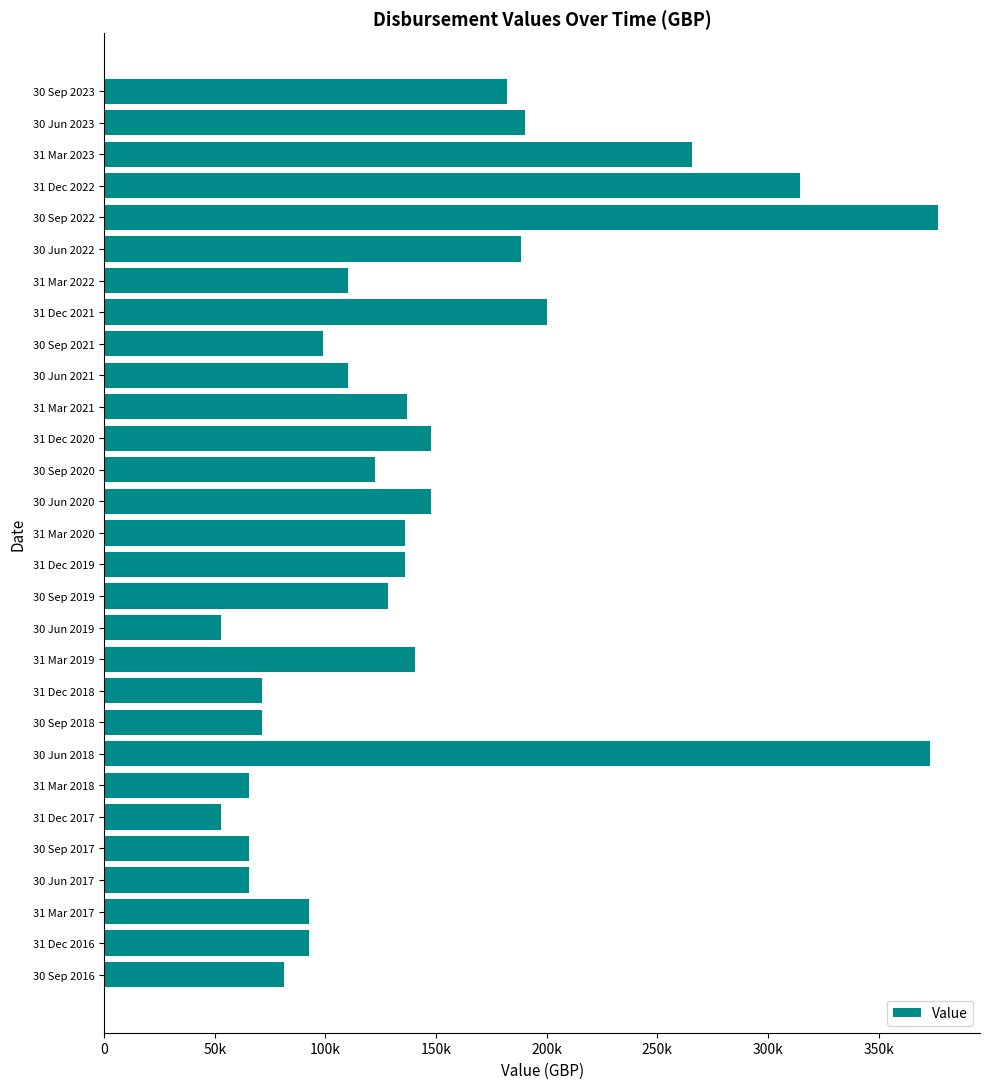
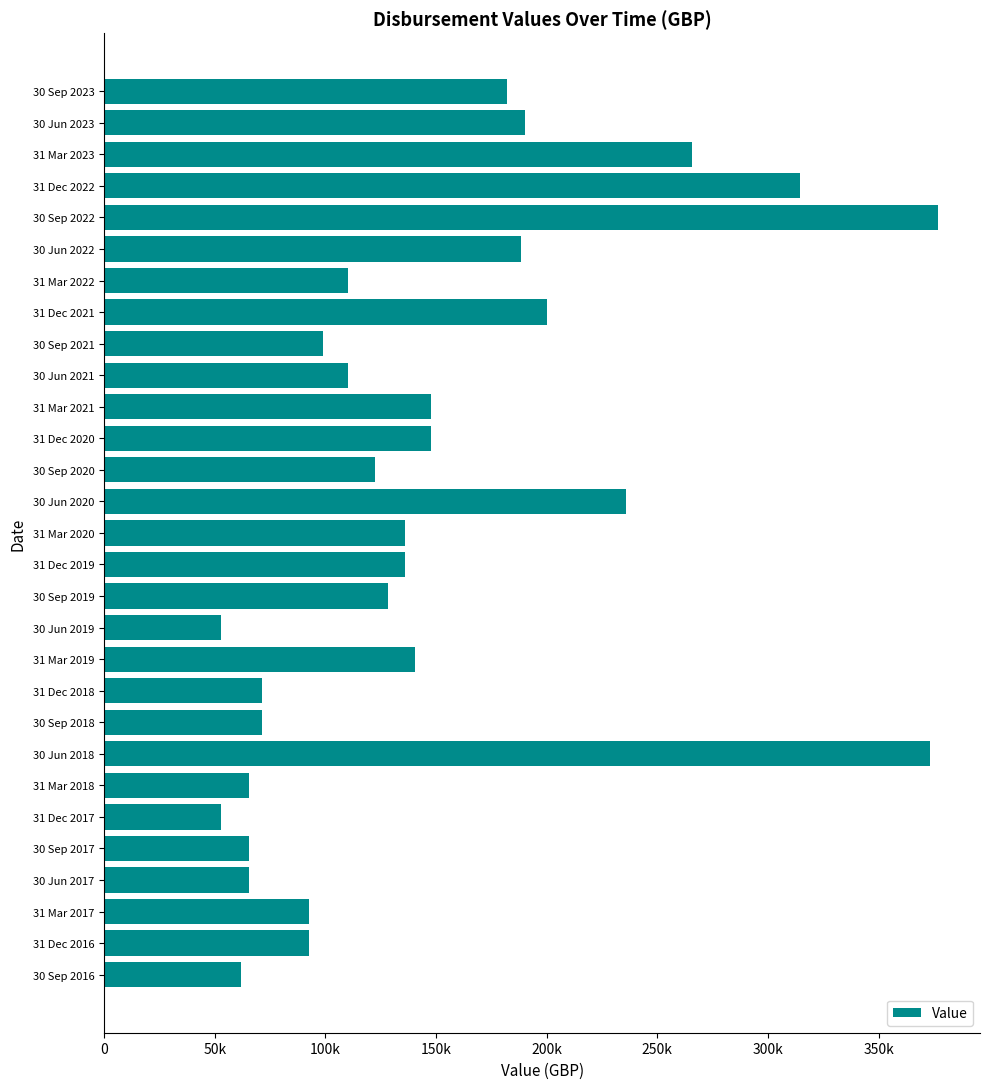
  {
    "30 Sep 2023": 182000,
    "30 Jun 2023": 190000,
    "31 Mar 2023": 266000,
    "31 Dec 2022": 314000,
    "30 Sep 2022": 377000,
    "30 Jun 2022": 189000,
    "31 Mar 2022": 110000,
    "31 Dec 2021": 200000,
    "30 Sep 2021": 99000,
    "30 Jun 2021": 110000,
-   "31 Mar 2021": 137000,
+   "31 Mar 2021": 148000,
    "31 Dec 2020": 148000,
    "30 Sep 2020": 122000,
-   "30 Jun 2020": 148000,
+   "30 Jun 2020": 236000,
    "31 Mar 2020": 136000,
    "31 Dec 2019": 136000,
    "30 Sep 2019": 128000,
    "30 Jun 2019": 53000,
    "31 Mar 2019": 140000,
    "31 Dec 2018": 72000,
    "30 Sep 2018": 72000,
    "30 Jun 2018": 373000,
    "31 Mar 2018": 66000,
    "31 Dec 2017": 53000,
    "30 Sep 2017": 66000,
    "30 Jun 2017": 66000,
    "31 Mar 2017": 92000,
    "31 Dec 2016": 92000,
-   "30 Sep 2016": 81000
+   "30 Sep 2016": 62000
  }
